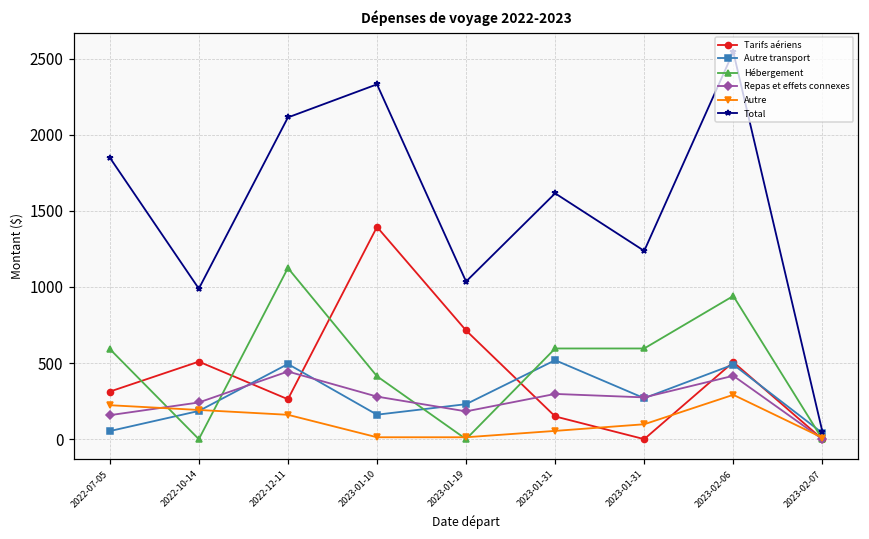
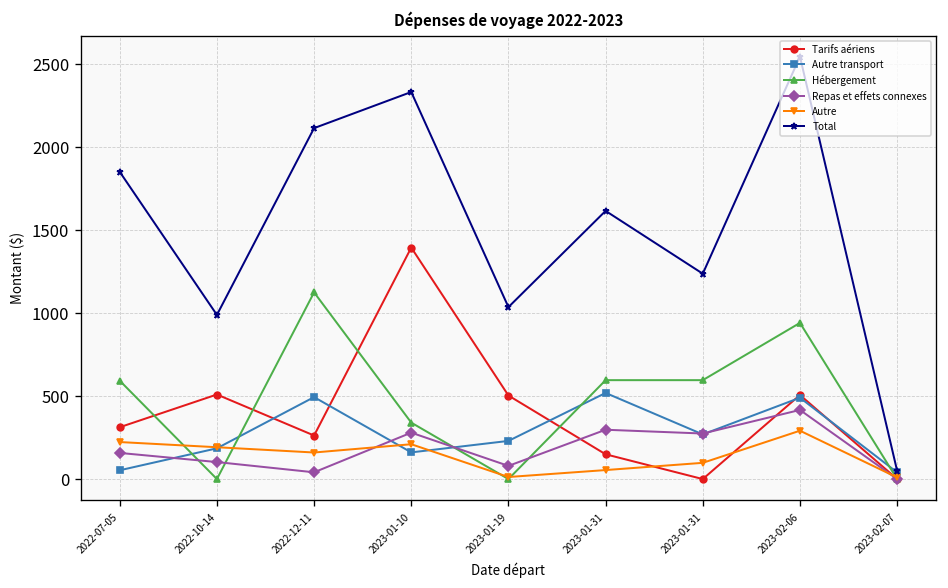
  {
    "Tarifs aériens": {
      "2022-07-05": 310,
      "2022-10-14": 510,
      "2022-12-11": 260,
      "2023-01-10": 1390,
-     "2023-01-19": 710
+     "2023-01-19": 500
    },
    "Autre transport": {
      "2022-07-05": 50,
      "2022-12-11": 490,
      "2023-01-10": 160,
      "2023-01-19": 230
    },
    "Hébergement": {
      "2022-07-05": 590,
      "2022-10-14": 0,
      "2022-12-11": 1120,
-     "2023-01-10": 410,
+     "2023-01-10": 340,
      "2023-02-06": 940
    },
    "Repas et effets connexes": {
      "2022-07-05": 160,
-     "2022-10-14": 240,
-     "2022-12-11": 440,
+     "2022-10-14": 100,
+     "2022-12-11": 40,
      "2023-01-10": 280,
-     "2023-01-19": 180,
+     "2023-01-19": 80,
      "2023-02-06": 420
    },
    "Autre": {
      "2022-07-05": 220,
      "2022-12-11": 160,
-     "2023-01-10": 10,
+     "2023-01-10": 210,
      "2023-02-06": 290
    },
    "Total": {
      "2022-07-05": 1850,
      "2022-10-14": 990,
      "2022-12-11": 2110,
      "2023-01-10": 2330,
      "2023-01-19": 1040
    }
  }
